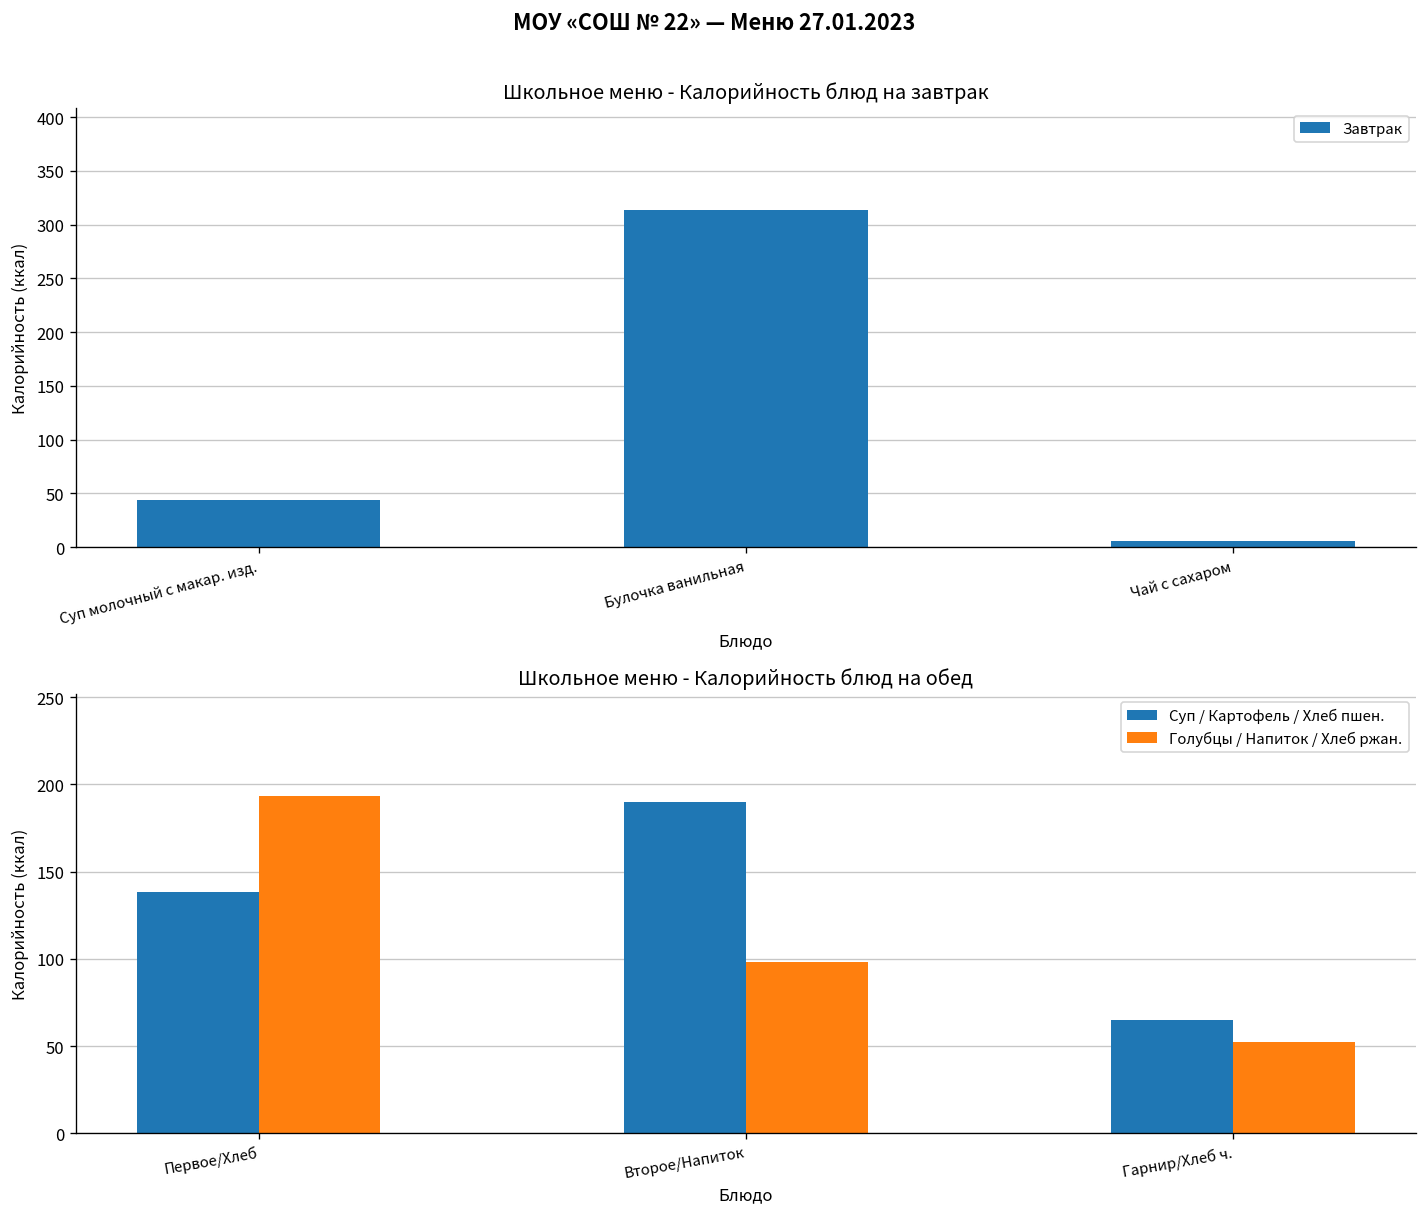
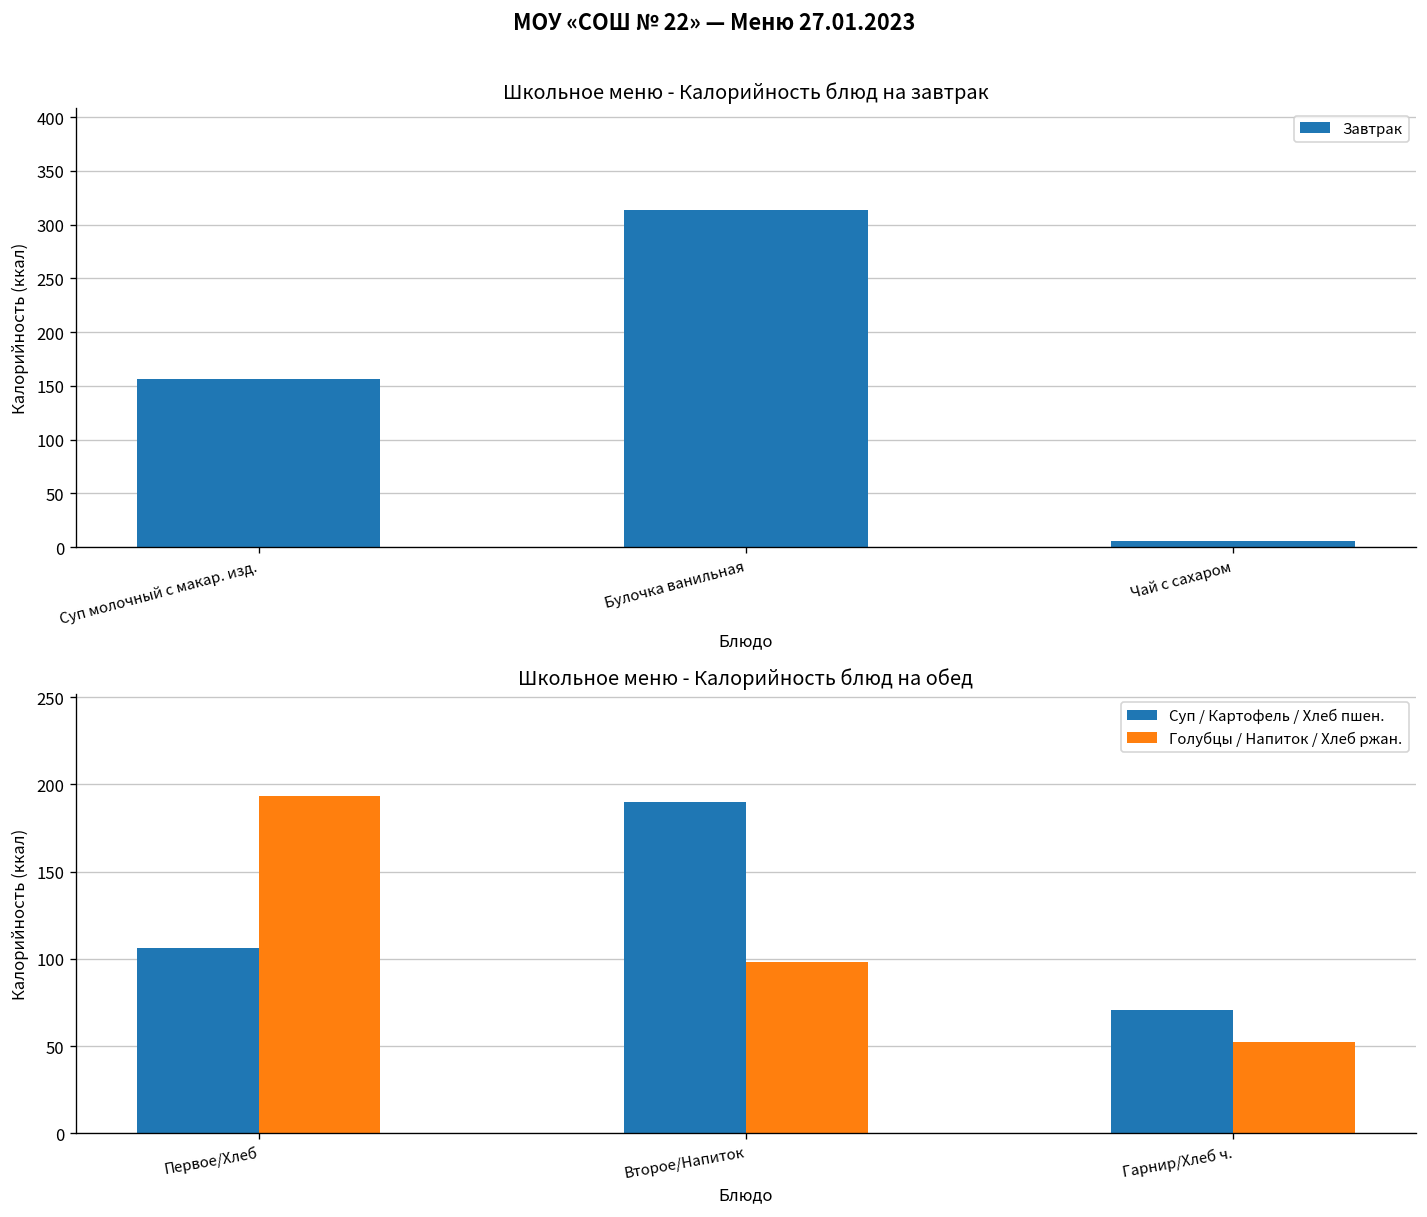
  {
    "Школьное меню - Калорийность блюд на завтрак": {
-     "Суп молочный с макар. изд.": 40,
+     "Суп молочный с макар. изд.": 160,
      "Булочка ванильная": 310,
      "Чай с сахаром": 10
    },
    "Школьное меню - Калорийность блюд на обед": {
      "Суп / Картофель / Хлеб пшен.": {
-       "Первое/Хлеб": 138,
+       "Первое/Хлеб": 106,
        "Второе/Напиток": 190,
-       "Гарнир/Хлеб ч.": 65
+       "Гарнир/Хлеб ч.": 71
      },
      "Голубцы / Напиток / Хлеб ржан.": {
        "Первое/Хлеб": 193,
        "Второе/Напиток": 98,
        "Гарнир/Хлеб ч.": 52
      }
    }
  }
